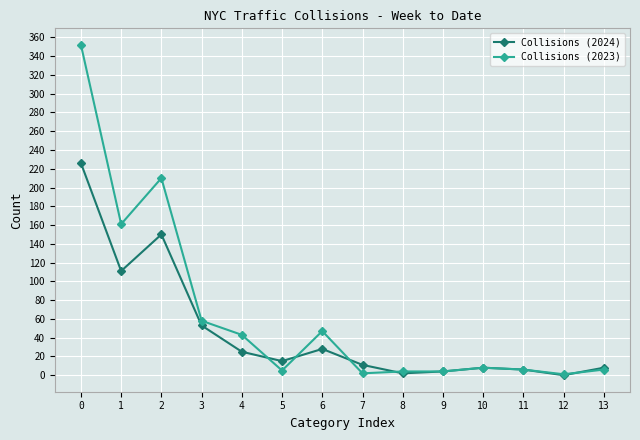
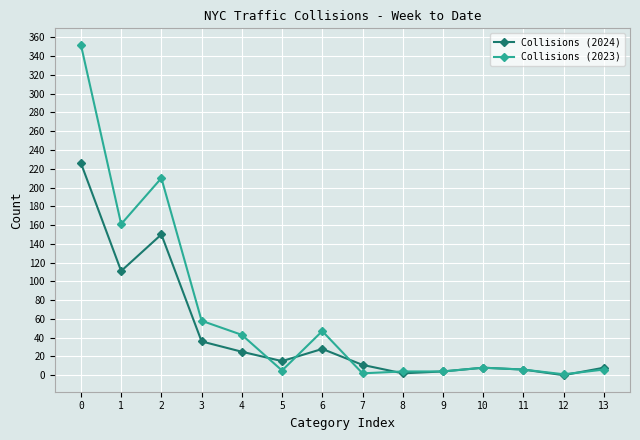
  {
    "Collisions (2024)": {
      "0": 230,
      "1": 110,
      "2": 150,
-     "3": 50,
+     "3": 40,
      "4": 30,
      "5": 20,
      "6": 30,
      "7": 10
    },
    "Collisions (2023)": {
      "0": 350,
      "1": 160,
      "2": 210,
      "3": 60,
      "4": 40,
      "5": 10,
      "6": 50,
      "7": 0
    }
  }
